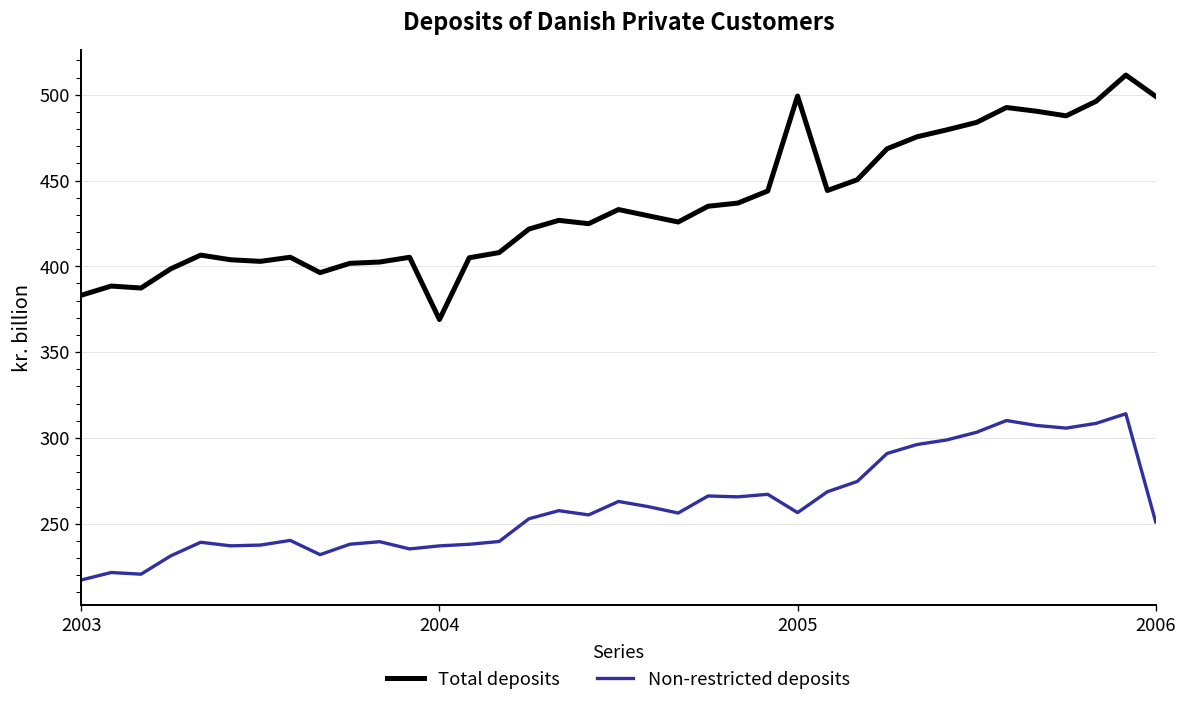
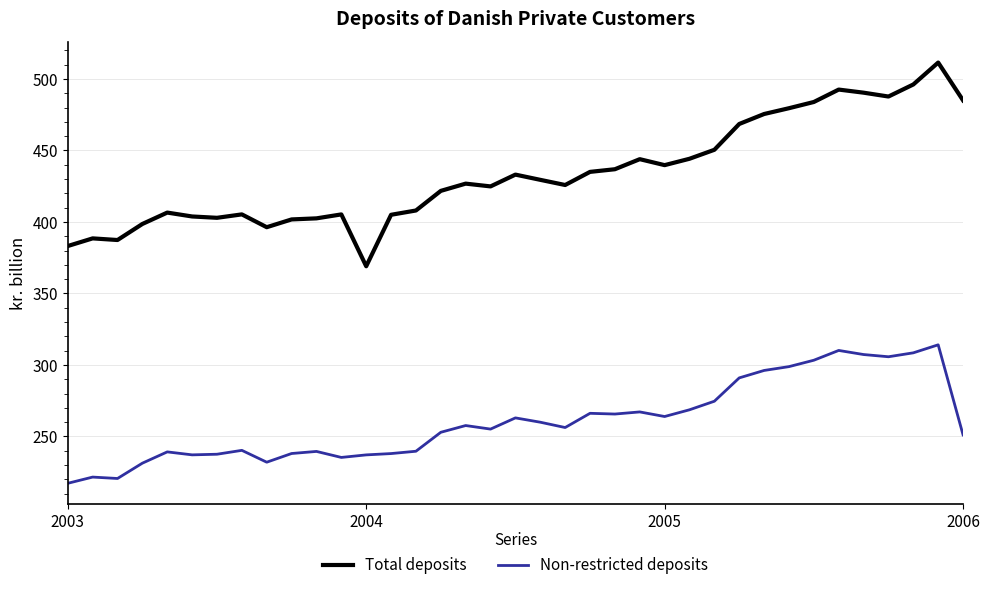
  {
    "Total deposits": {
      "2003": 383,
      "2004": 369,
-     "2005": 499,
-     "2006": 499
+     "2005": 440,
+     "2006": 485
    },
    "Non-restricted deposits": {
      "2003": 217,
      "2004": 237,
-     "2005": 256,
+     "2005": 264,
      "2006": 251
    }
  }
